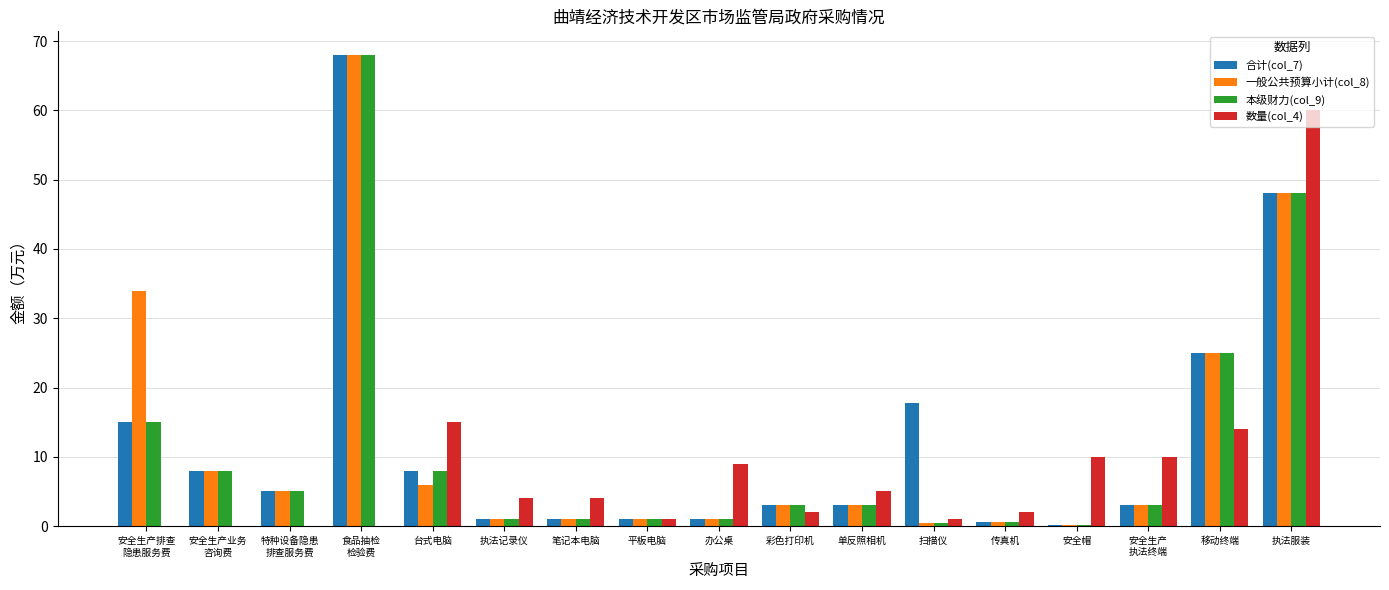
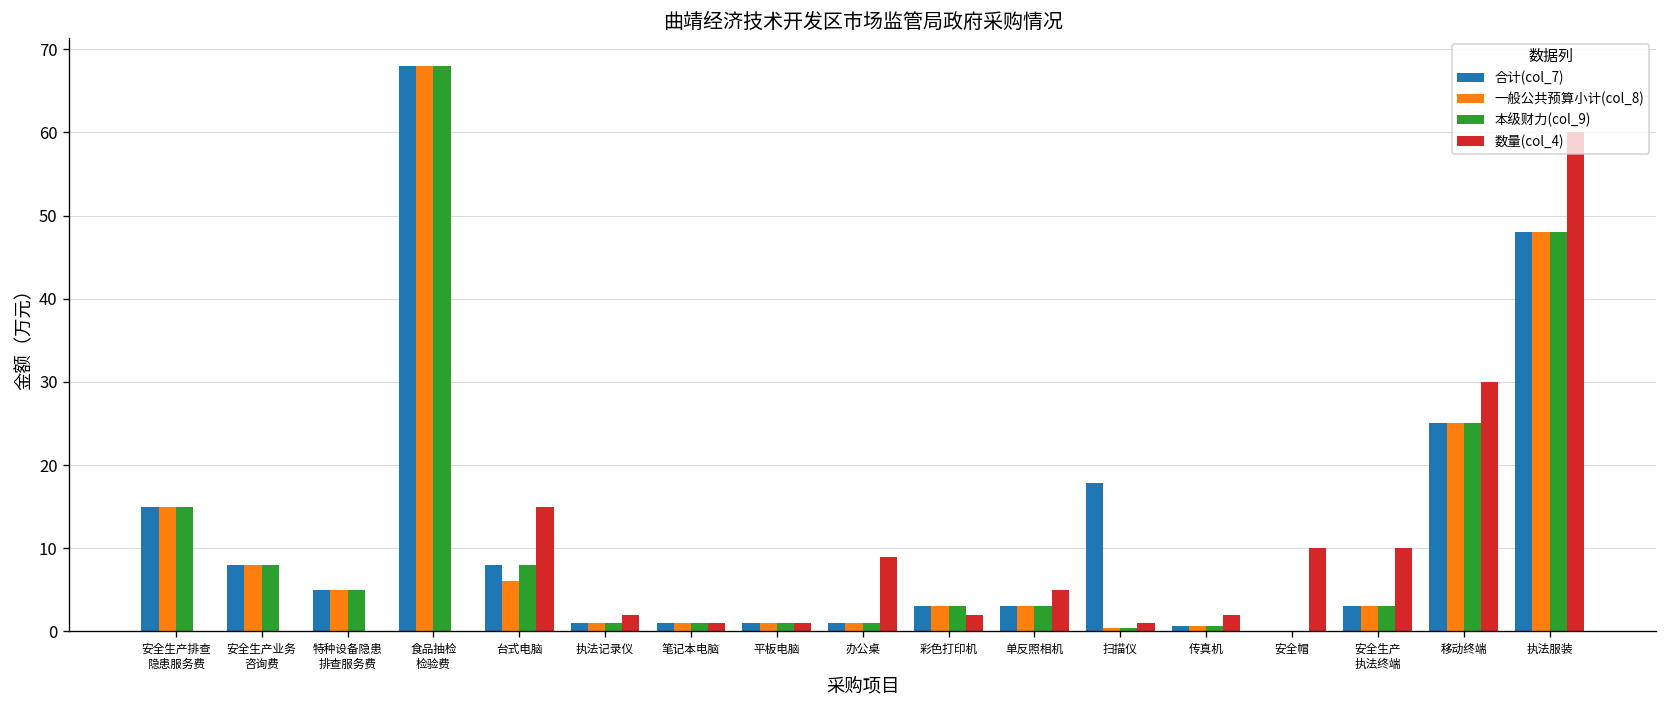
  {
    "合计(col_7)": {
      "安全生产排查 隐患服务费": 15,
      "安全生产业务 咨询费": 8,
      "特种设备隐患 排查服务费": 5,
      "食品抽检 检验费": 68,
      "台式电脑": 8,
      "执法记录仪": 1,
      "笔记本电脑": 1,
      "平板电脑": 1,
      "办公桌": 1,
      "彩色打印机": 3,
      "单反照相机": 3,
      "扫描仪": 18,
      "传真机": 1,
      "安全生产 执法终端": 3,
      "移动终端": 25,
      "执法服装": 48
    },
    "一般公共预算小计(col_8)": {
-     "安全生产排查 隐患服务费": 34,
+     "安全生产排查 隐患服务费": 15,
      "安全生产业务 咨询费": 8,
      "特种设备隐患 排查服务费": 5,
      "食品抽检 检验费": 68,
      "台式电脑": 6,
      "执法记录仪": 1,
      "笔记本电脑": 1,
      "平板电脑": 1,
      "办公桌": 1,
      "彩色打印机": 3,
      "单反照相机": 3,
      "扫描仪": 0,
      "传真机": 1,
      "安全生产 执法终端": 3,
      "移动终端": 25,
      "执法服装": 48
    },
    "本级财力(col_9)": {
      "安全生产排查 隐患服务费": 15,
      "安全生产业务 咨询费": 8,
      "特种设备隐患 排查服务费": 5,
      "食品抽检 检验费": 68,
      "台式电脑": 8,
      "执法记录仪": 1,
      "笔记本电脑": 1,
      "平板电脑": 1,
      "办公桌": 1,
      "彩色打印机": 3,
      "单反照相机": 3,
      "扫描仪": 0,
      "传真机": 1,
      "安全生产 执法终端": 3,
      "移动终端": 25,
      "执法服装": 48
    },
    "数量(col_4)": {
      "安全生产排查 隐患服务费": 0,
      "安全生产业务 咨询费": 0,
      "特种设备隐患 排查服务费": 0,
      "食品抽检 检验费": 0,
      "台式电脑": 15,
-     "执法记录仪": 4,
-     "笔记本电脑": 4,
+     "执法记录仪": 2,
+     "笔记本电脑": 1,
      "平板电脑": 1,
      "办公桌": 9,
      "彩色打印机": 2,
      "单反照相机": 5,
      "扫描仪": 1,
      "传真机": 2,
      "安全帽": 10,
      "安全生产 执法终端": 10,
-     "移动终端": 14
+     "移动终端": 30
    }
  }
